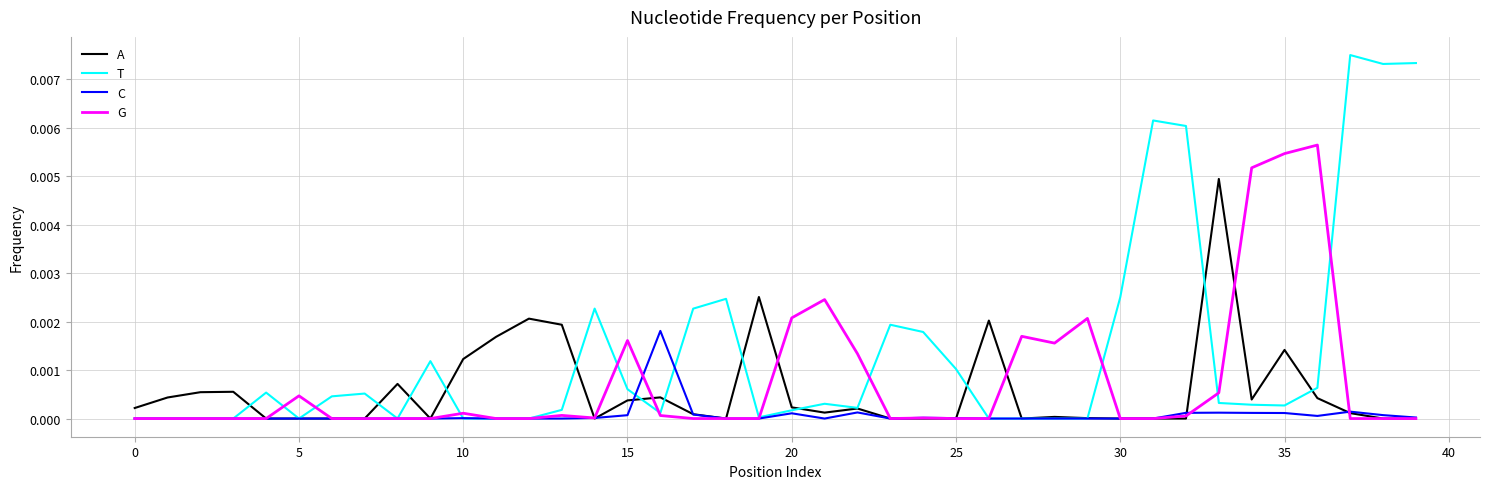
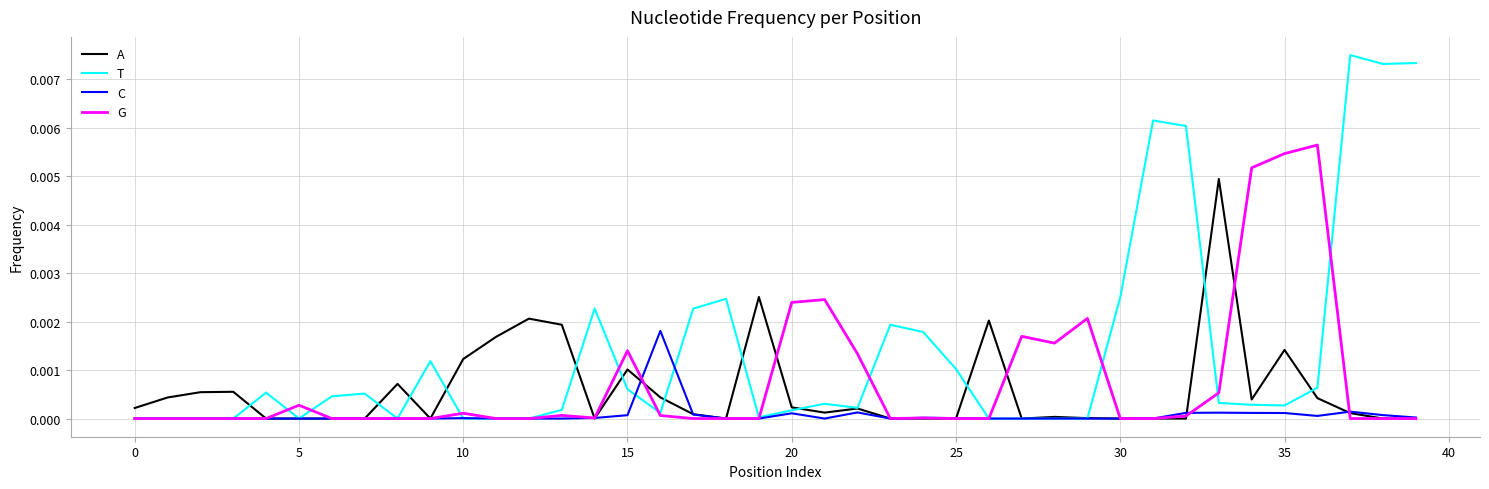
  {
    "A": {
      "0": 0.0002,
      "10": 0.0012,
-     "15": 0.0004,
+     "15": 0.0010,
      "20": 0.0002,
      "35": 0.0014
    },
    "T": {
      "15": 0.0006,
      "20": 0.0002,
      "25": 0.0010,
      "30": 0.0025,
      "35": 0.0003
    },
    "C": {
      "15": 0.0001,
      "20": 0.0001,
      "35": 0.0001
    },
    "G": {
-     "5": 0.0005,
+     "5": 0.0003,
      "10": 0.0001,
-     "15": 0.0016,
-     "20": 0.0021,
+     "15": 0.0014,
+     "20": 0.0024,
      "35": 0.0055
    }
  }
